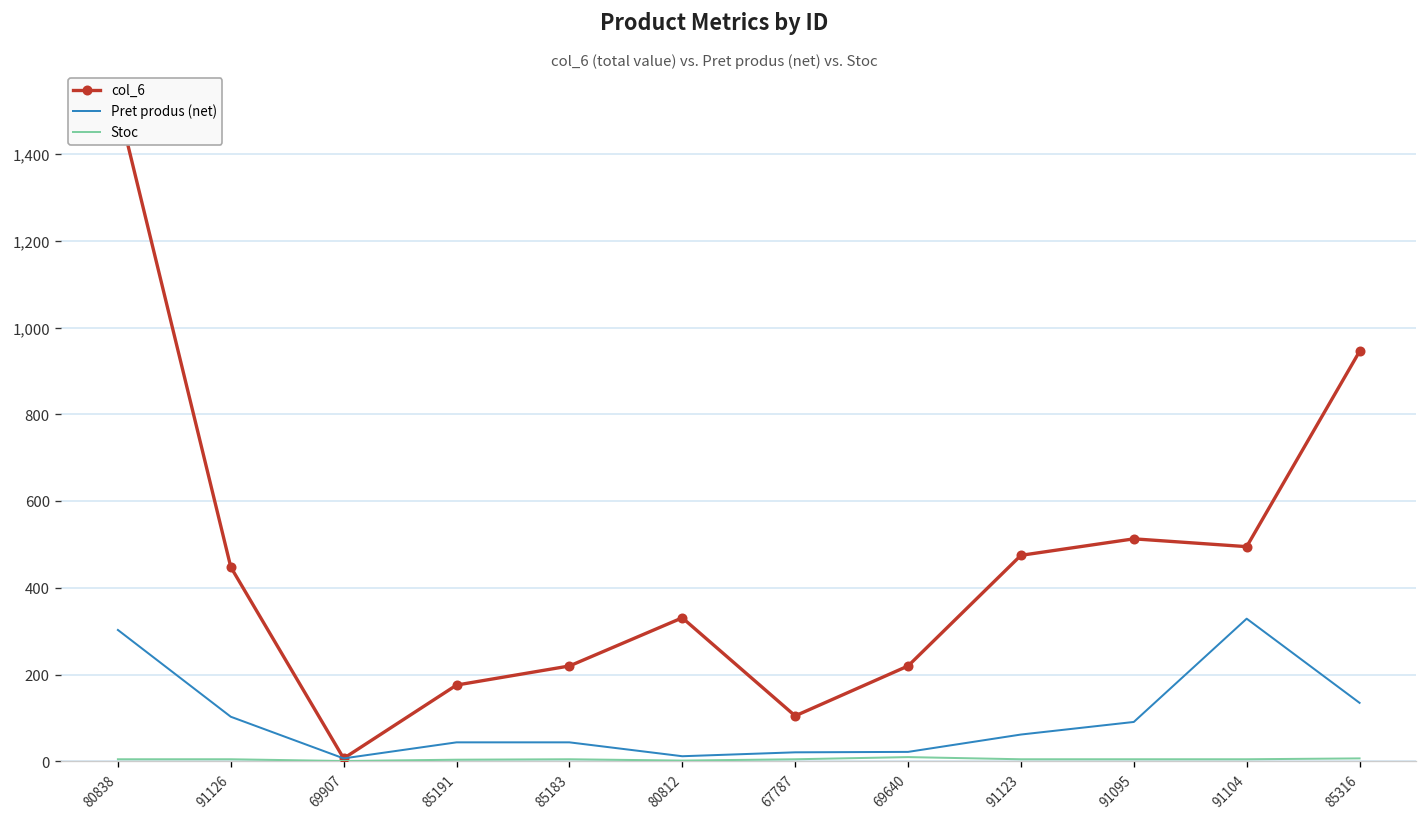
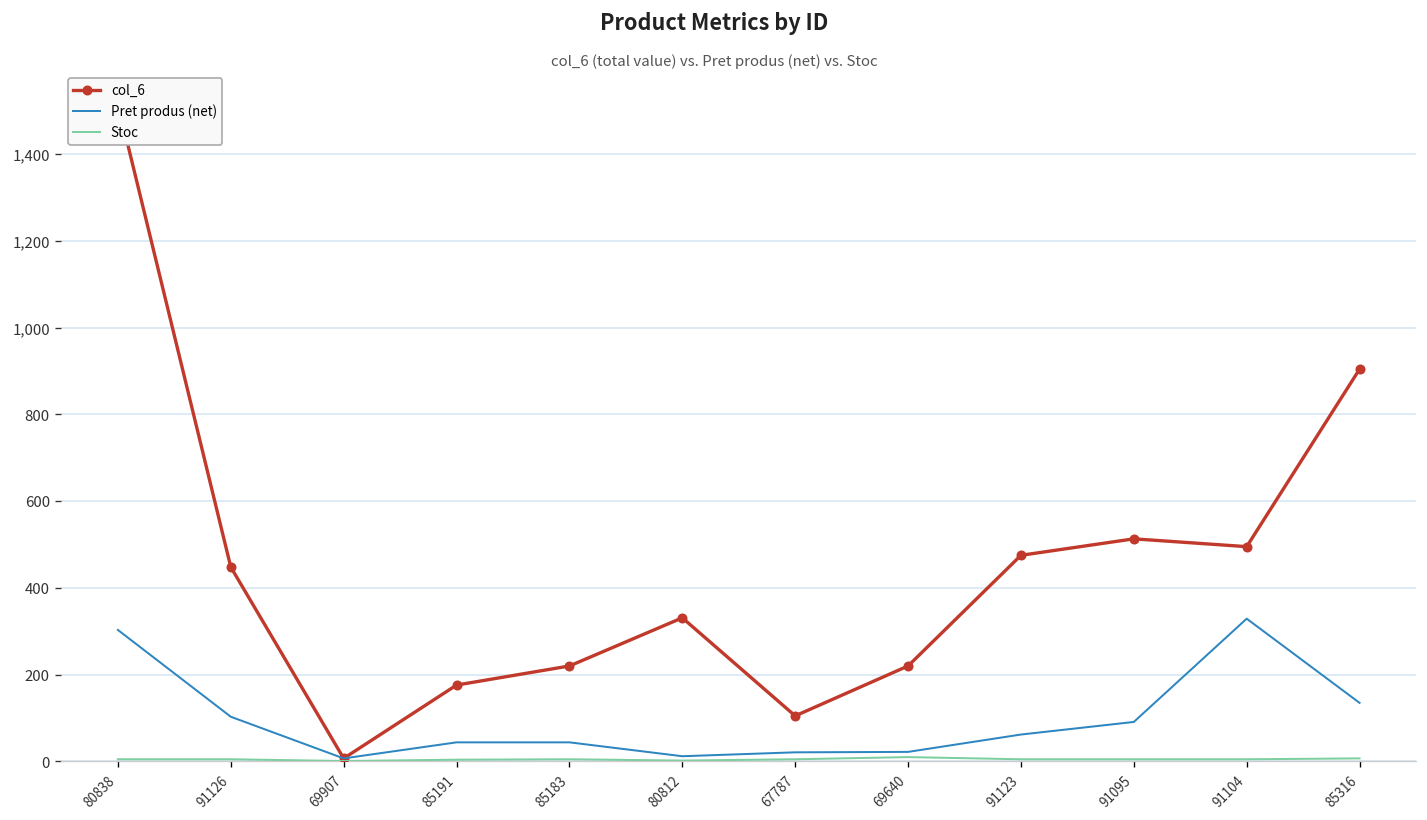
  {
    "col_6": {
      "91126": 450,
      "85191": 180,
      "85183": 220,
      "80812": 330,
      "67787": 110,
      "69640": 220,
      "91123": 480,
      "91095": 510,
      "91104": 500,
-     "85316": 950
+     "85316": 900
    },
    "Pret produs (net)": {
      "80838": 300,
      "91126": 100,
      "85191": 40,
      "85183": 40,
      "80812": 10,
      "67787": 20,
      "69640": 20,
      "91123": 60,
      "91095": 90,
      "91104": 330,
      "85316": 140
    },
    "Stoc": {
      "80838": 10,
      "91126": 10,
      "85191": 0,
      "85183": 10,
      "80812": 0,
      "67787": 10,
      "69640": 10,
      "91123": 10,
      "91095": 10,
      "91104": 10,
      "85316": 10
    }
  }
